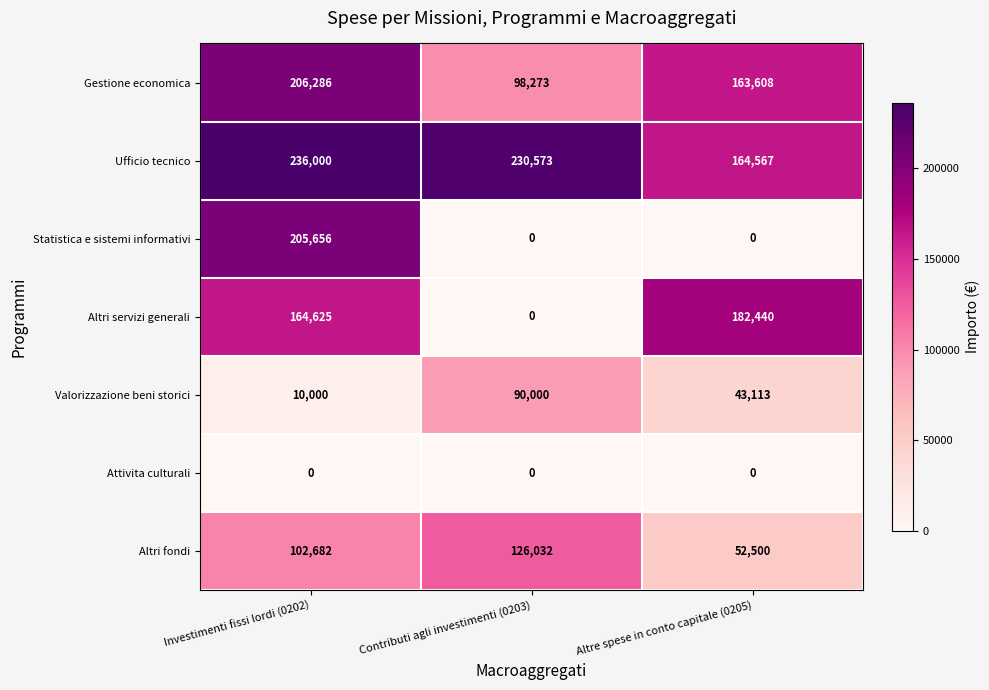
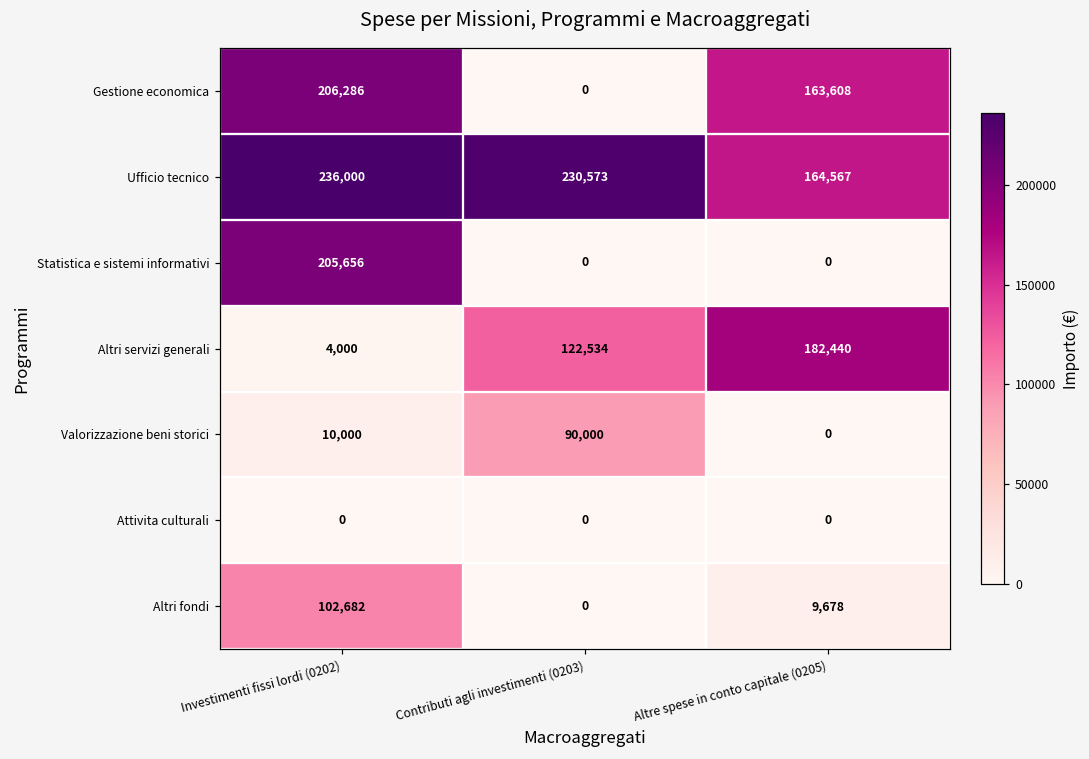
  {
    "Gestione economica": {
      "Investimenti fissi lordi (0202)": "206,286",
-     "Contributi agli investimenti (0203)": "98,273",
+     "Contributi agli investimenti (0203)": "0",
      "Altre spese in conto capitale (0205)": "163,608"
    },
    "Ufficio tecnico": {
      "Investimenti fissi lordi (0202)": "236,000",
      "Contributi agli investimenti (0203)": "230,573",
      "Altre spese in conto capitale (0205)": "164,567"
    },
    "Statistica e sistemi informativi": {
      "Investimenti fissi lordi (0202)": "205,656",
      "Contributi agli investimenti (0203)": "0",
      "Altre spese in conto capitale (0205)": "0"
    },
    "Altri servizi generali": {
-     "Investimenti fissi lordi (0202)": "164,625",
-     "Contributi agli investimenti (0203)": "0",
+     "Investimenti fissi lordi (0202)": "4,000",
+     "Contributi agli investimenti (0203)": "122,534",
      "Altre spese in conto capitale (0205)": "182,440"
    },
    "Valorizzazione beni storici": {
      "Investimenti fissi lordi (0202)": "10,000",
      "Contributi agli investimenti (0203)": "90,000",
-     "Altre spese in conto capitale (0205)": "43,113"
+     "Altre spese in conto capitale (0205)": "0"
    },
    "Attivita culturali": {
      "Investimenti fissi lordi (0202)": "0",
      "Contributi agli investimenti (0203)": "0",
      "Altre spese in conto capitale (0205)": "0"
    },
    "Altri fondi": {
      "Investimenti fissi lordi (0202)": "102,682",
-     "Contributi agli investimenti (0203)": "126,032",
-     "Altre spese in conto capitale (0205)": "52,500"
+     "Contributi agli investimenti (0203)": "0",
+     "Altre spese in conto capitale (0205)": "9,678"
    }
  }
